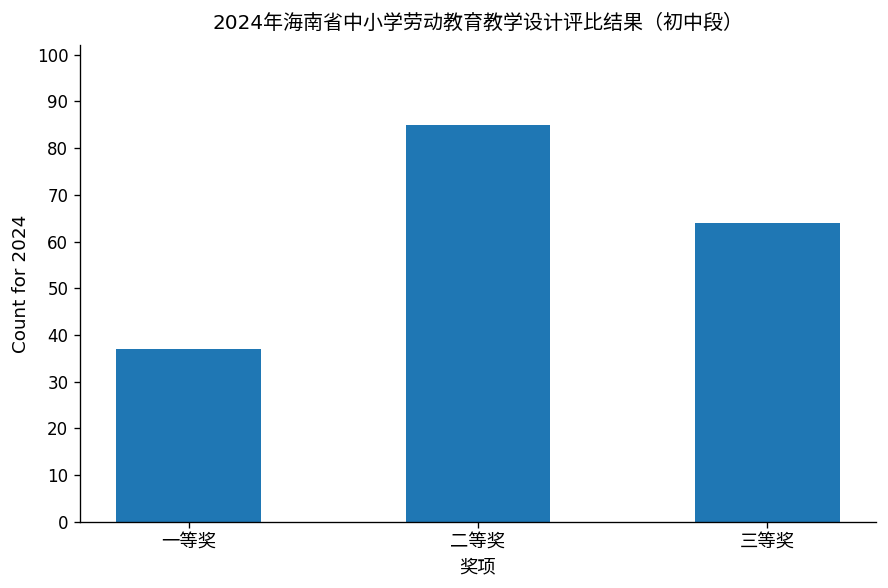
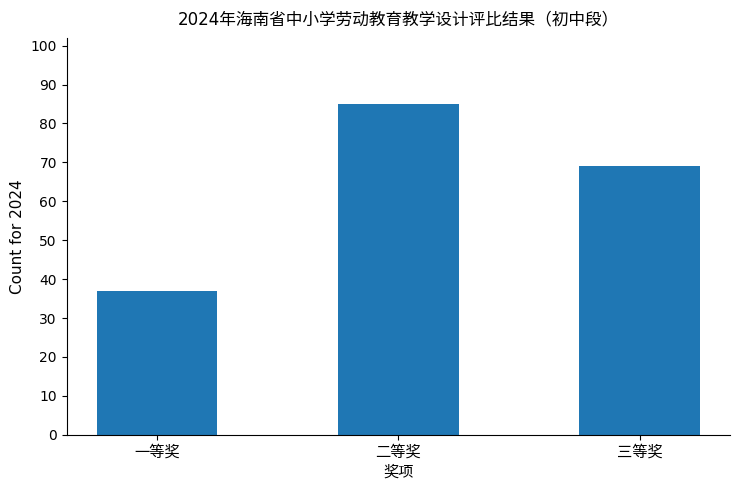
  {
    "一等奖": 37,
    "二等奖": 85,
-   "三等奖": 64
+   "三等奖": 69
  }
